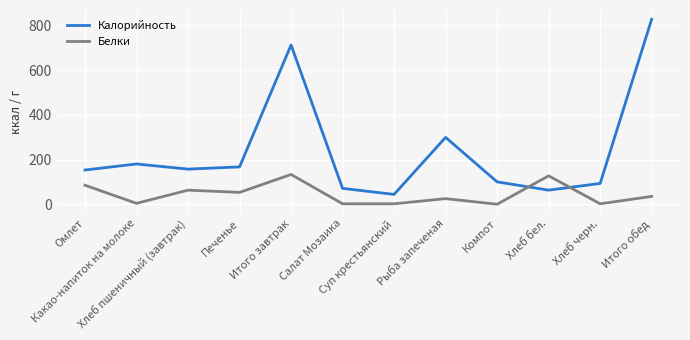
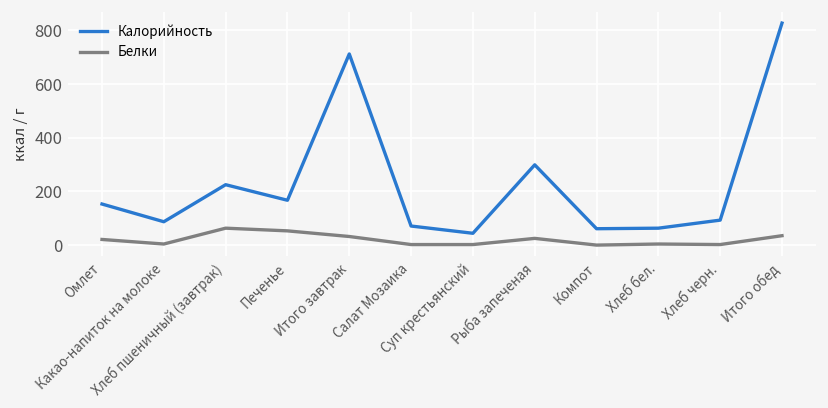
  {
    "Калорийность": {
      "Омлет": 150,
-     "Какао-напиток на молоке": 180,
-     "Хлеб пшеничный (завтрак)": 160,
+     "Какао-напиток на молоке": 90,
+     "Хлеб пшеничный (завтрак)": 230,
      "Печенье": 170,
      "Итого завтрак": 710,
      "Салат Мозаика": 70,
      "Суп крестьянский": 40,
      "Рыба запеченая": 300,
-     "Компот": 100,
+     "Компот": 60,
      "Хлеб бел.": 60,
      "Хлеб черн.": 90,
      "Итого обед": 830
    },
    "Белки": {
-     "Омлет": 90,
+     "Омлет": 20,
      "Какао-напиток на молоке": 0,
      "Хлеб пшеничный (завтрак)": 60,
      "Печенье": 50,
-     "Итого завтрак": 130,
+     "Итого завтрак": 30,
      "Салат Мозаика": 0,
      "Суп крестьянский": 0,
      "Рыба запеченая": 30,
      "Компот": 0,
-     "Хлеб бел.": 130,
+     "Хлеб бел.": 0,
      "Хлеб черн.": 0,
      "Итого обед": 40
    }
  }
